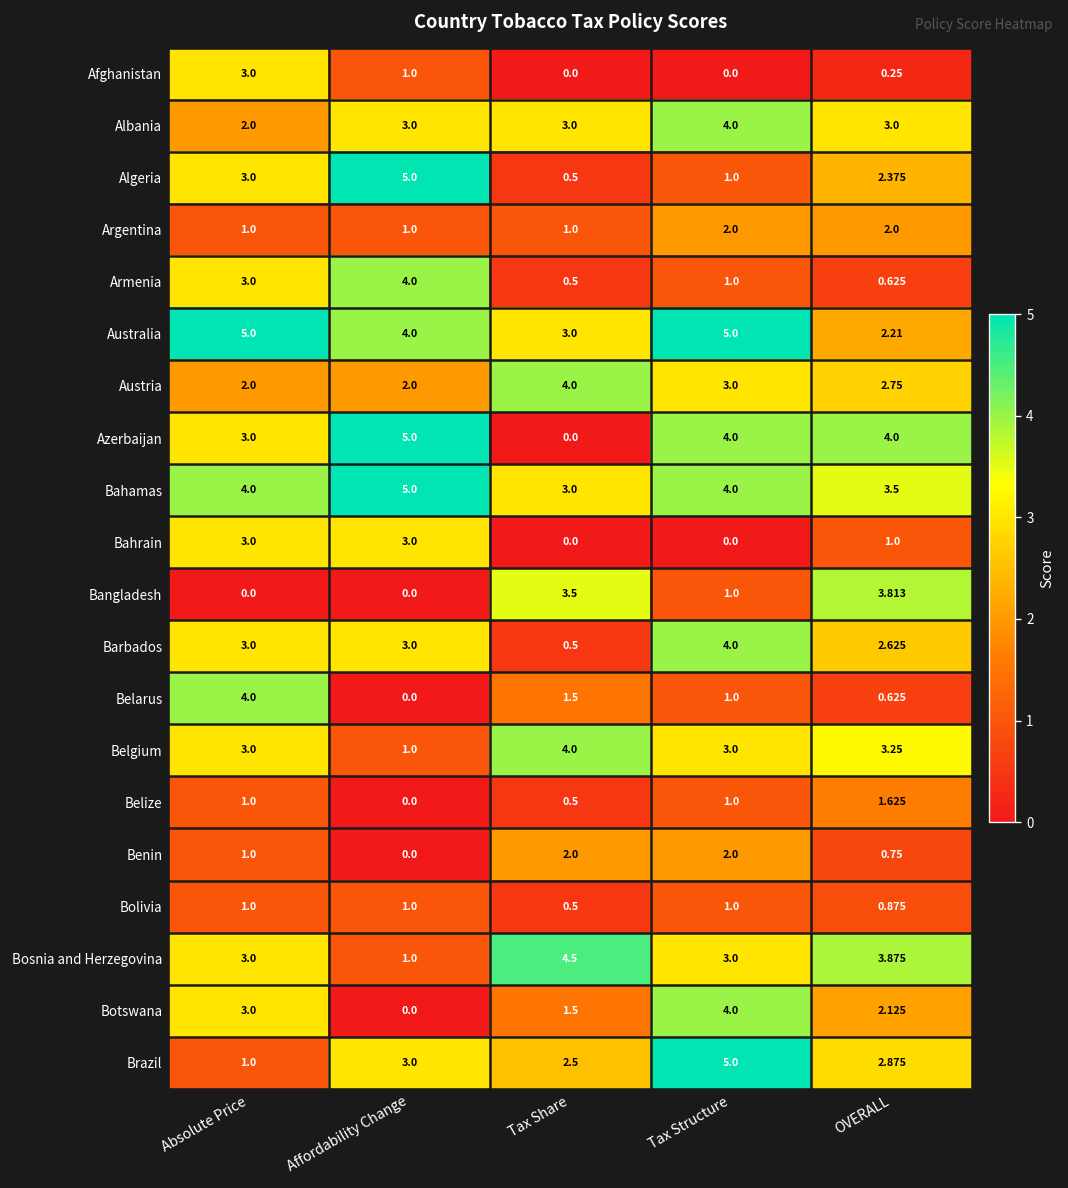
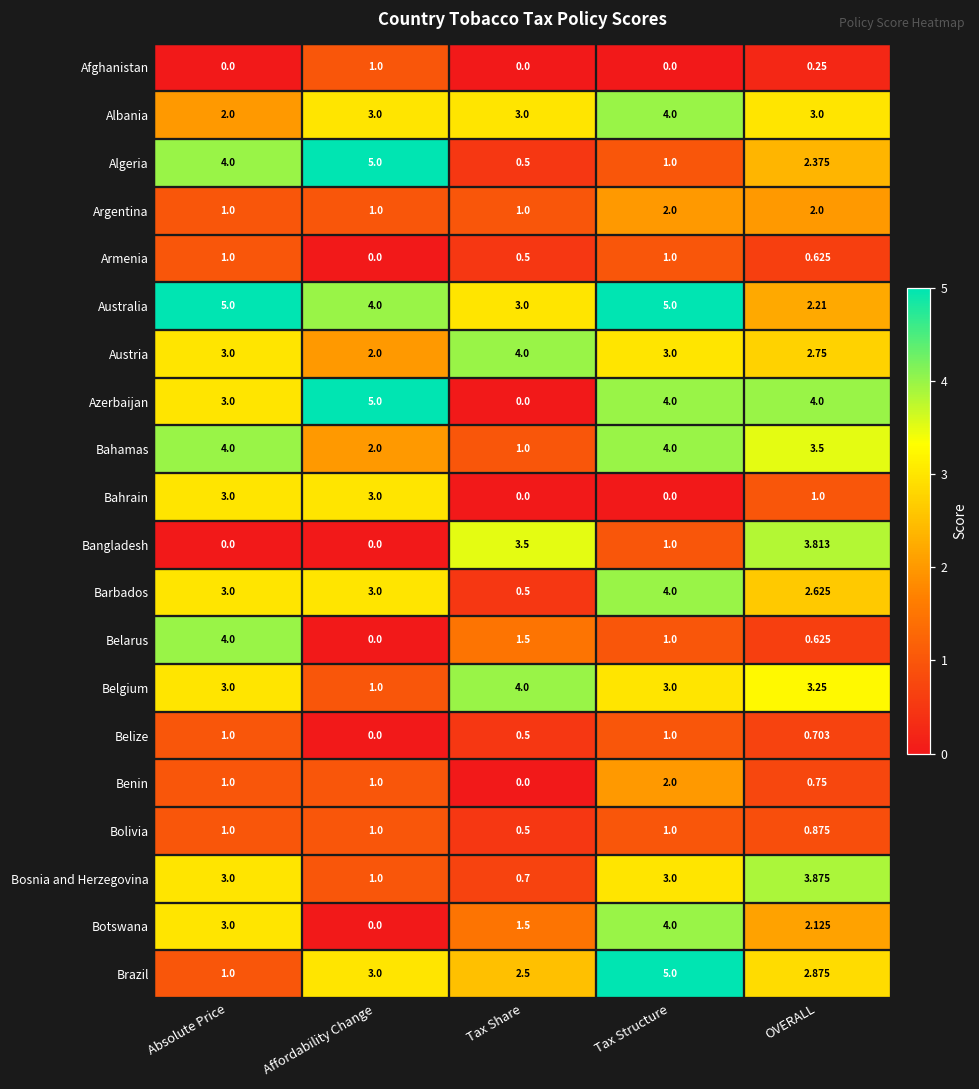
  {
    "Afghanistan": {
-     "Absolute Price": 3.0,
+     "Absolute Price": 0.0,
      "Affordability Change": 1.0,
      "Tax Share": 0.0,
      "Tax Structure": 0.0,
      "OVERALL": 0.25
    },
    "Albania": {
      "Absolute Price": 2.0,
      "Affordability Change": 3.0,
      "Tax Share": 3.0,
      "Tax Structure": 4.0,
      "OVERALL": 3.0
    },
    "Algeria": {
-     "Absolute Price": 3.0,
+     "Absolute Price": 4.0,
      "Affordability Change": 5.0,
      "Tax Share": 0.5,
      "Tax Structure": 1.0,
      "OVERALL": 2.375
    },
    "Argentina": {
      "Absolute Price": 1.0,
      "Affordability Change": 1.0,
      "Tax Share": 1.0,
      "Tax Structure": 2.0,
      "OVERALL": 2.0
    },
    "Armenia": {
-     "Absolute Price": 3.0,
-     "Affordability Change": 4.0,
+     "Absolute Price": 1.0,
+     "Affordability Change": 0.0,
      "Tax Share": 0.5,
      "Tax Structure": 1.0,
      "OVERALL": 0.625
    },
    "Australia": {
      "Absolute Price": 5.0,
      "Affordability Change": 4.0,
      "Tax Share": 3.0,
      "Tax Structure": 5.0,
      "OVERALL": 2.21
    },
    "Austria": {
-     "Absolute Price": 2.0,
+     "Absolute Price": 3.0,
      "Affordability Change": 2.0,
      "Tax Share": 4.0,
      "Tax Structure": 3.0,
      "OVERALL": 2.75
    },
    "Azerbaijan": {
      "Absolute Price": 3.0,
      "Affordability Change": 5.0,
      "Tax Share": 0.0,
      "Tax Structure": 4.0,
      "OVERALL": 4.0
    },
    "Bahamas": {
      "Absolute Price": 4.0,
-     "Affordability Change": 5.0,
-     "Tax Share": 3.0,
+     "Affordability Change": 2.0,
+     "Tax Share": 1.0,
      "Tax Structure": 4.0,
      "OVERALL": 3.5
    },
    "Bahrain": {
      "Absolute Price": 3.0,
      "Affordability Change": 3.0,
      "Tax Share": 0.0,
      "Tax Structure": 0.0,
      "OVERALL": 1.0
    },
    "Bangladesh": {
      "Absolute Price": 0.0,
      "Affordability Change": 0.0,
      "Tax Share": 3.5,
      "Tax Structure": 1.0,
      "OVERALL": 3.813
    },
    "Barbados": {
      "Absolute Price": 3.0,
      "Affordability Change": 3.0,
      "Tax Share": 0.5,
      "Tax Structure": 4.0,
      "OVERALL": 2.625
    },
    "Belarus": {
      "Absolute Price": 4.0,
      "Affordability Change": 0.0,
      "Tax Share": 1.5,
      "Tax Structure": 1.0,
      "OVERALL": 0.625
    },
    "Belgium": {
      "Absolute Price": 3.0,
      "Affordability Change": 1.0,
      "Tax Share": 4.0,
      "Tax Structure": 3.0,
      "OVERALL": 3.25
    },
    "Belize": {
      "Absolute Price": 1.0,
      "Affordability Change": 0.0,
      "Tax Share": 0.5,
      "Tax Structure": 1.0,
-     "OVERALL": 1.625
+     "OVERALL": 0.703
    },
    "Benin": {
      "Absolute Price": 1.0,
-     "Affordability Change": 0.0,
-     "Tax Share": 2.0,
+     "Affordability Change": 1.0,
+     "Tax Share": 0.0,
      "Tax Structure": 2.0,
      "OVERALL": 0.75
    },
    "Bolivia": {
      "Absolute Price": 1.0,
      "Affordability Change": 1.0,
      "Tax Share": 0.5,
      "Tax Structure": 1.0,
      "OVERALL": 0.875
    },
    "Bosnia and Herzegovina": {
      "Absolute Price": 3.0,
      "Affordability Change": 1.0,
-     "Tax Share": 4.5,
+     "Tax Share": 0.7,
      "Tax Structure": 3.0,
      "OVERALL": 3.875
    },
    "Botswana": {
      "Absolute Price": 3.0,
      "Affordability Change": 0.0,
      "Tax Share": 1.5,
      "Tax Structure": 4.0,
      "OVERALL": 2.125
    },
    "Brazil": {
      "Absolute Price": 1.0,
      "Affordability Change": 3.0,
      "Tax Share": 2.5,
      "Tax Structure": 5.0,
      "OVERALL": 2.875
    }
  }
